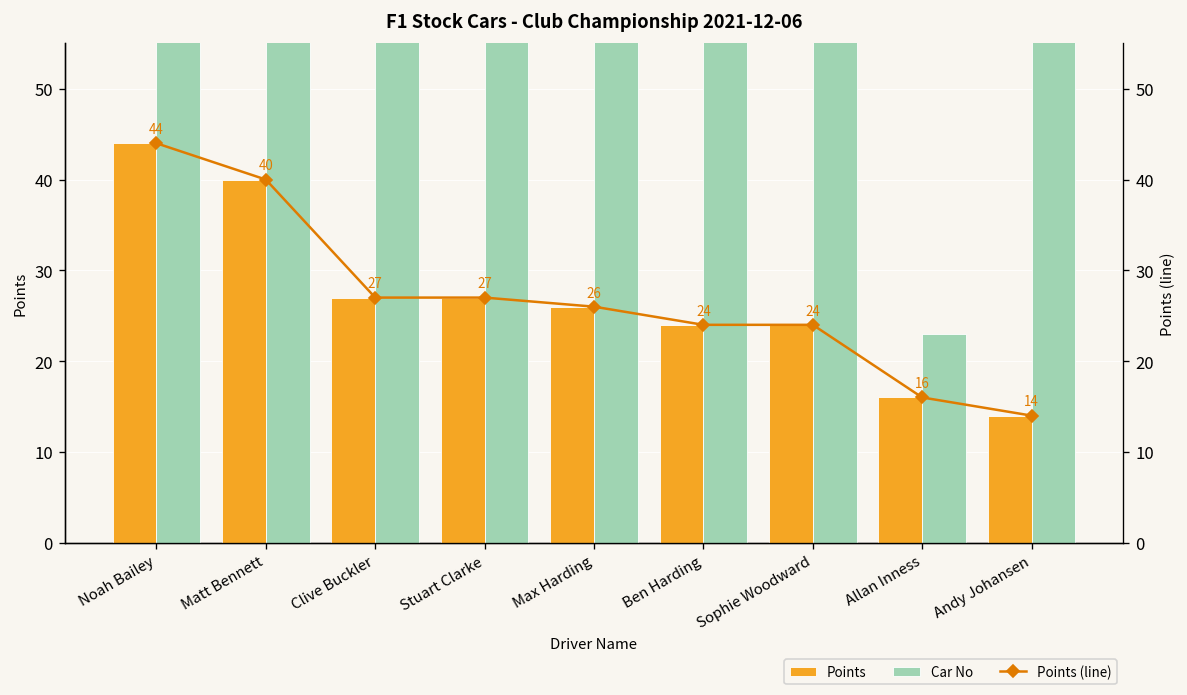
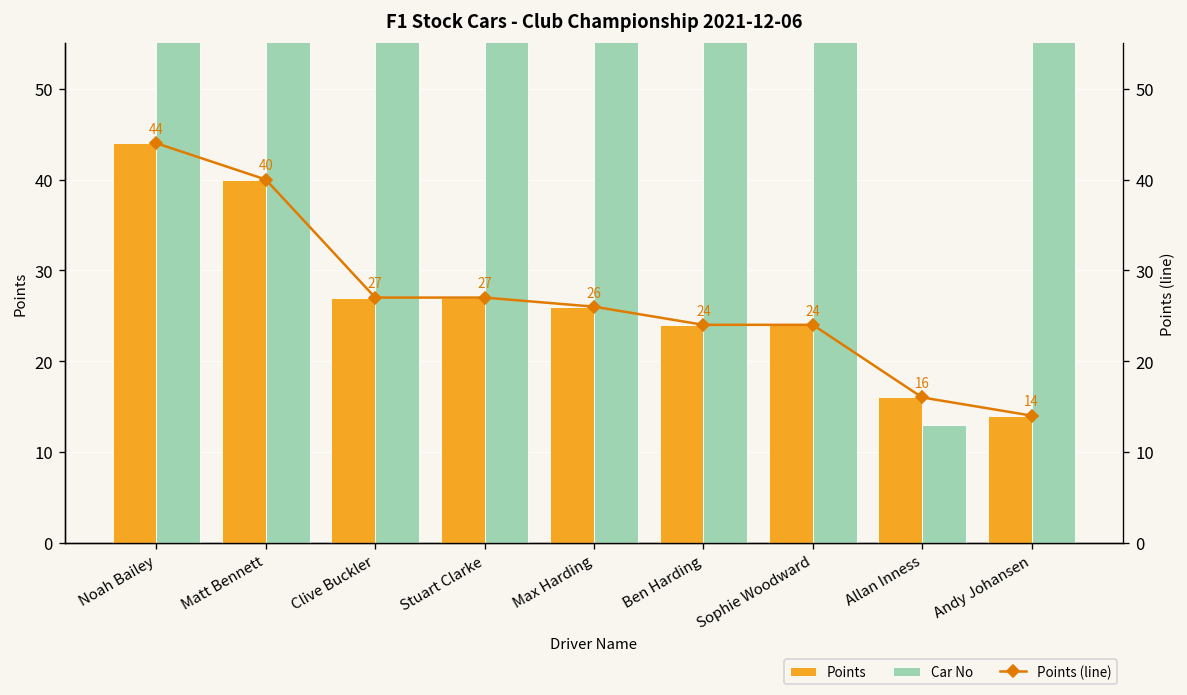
  {
    "Car No": {
-     "Allan Inness": 23
+     "Allan Inness": 13
    }
  }
